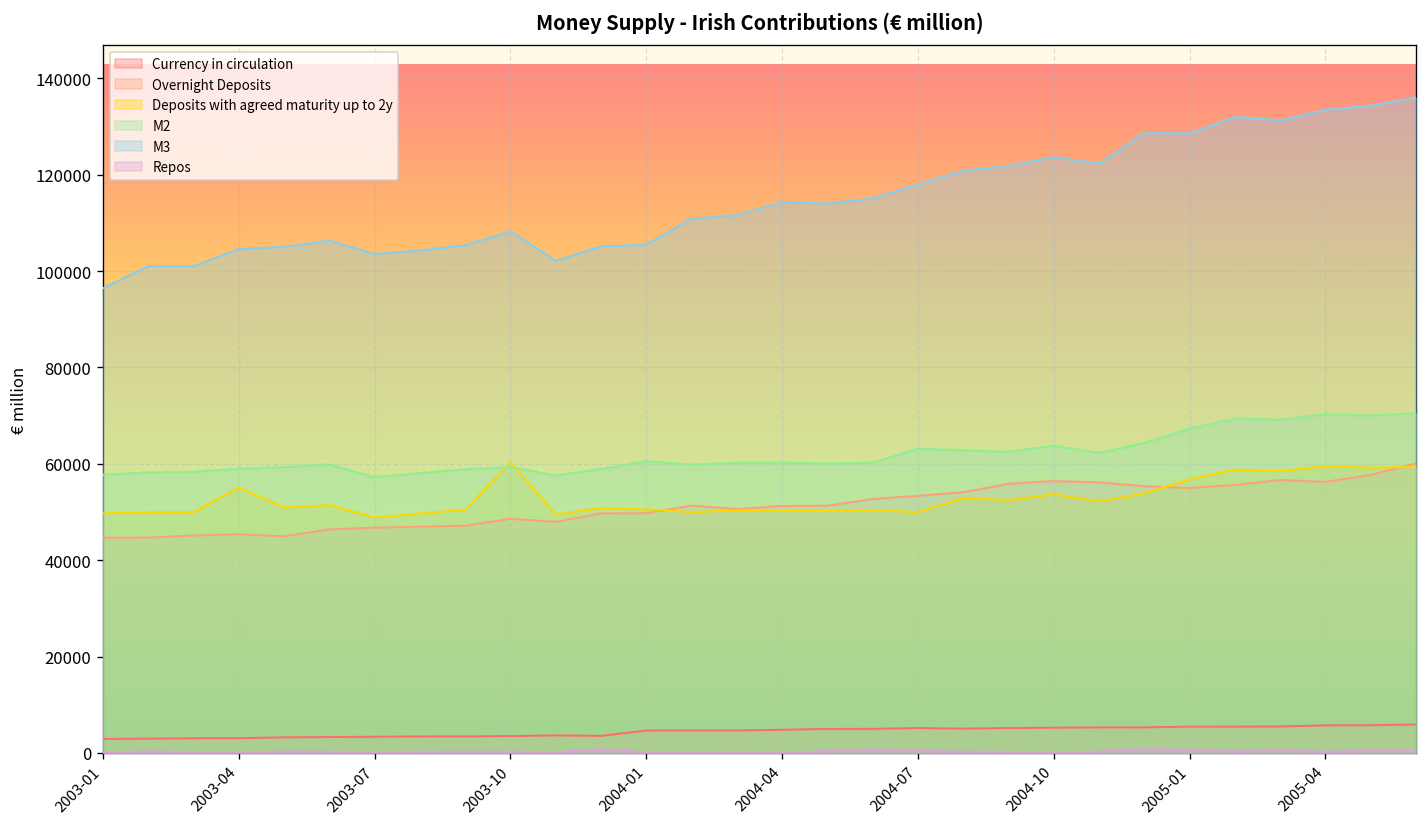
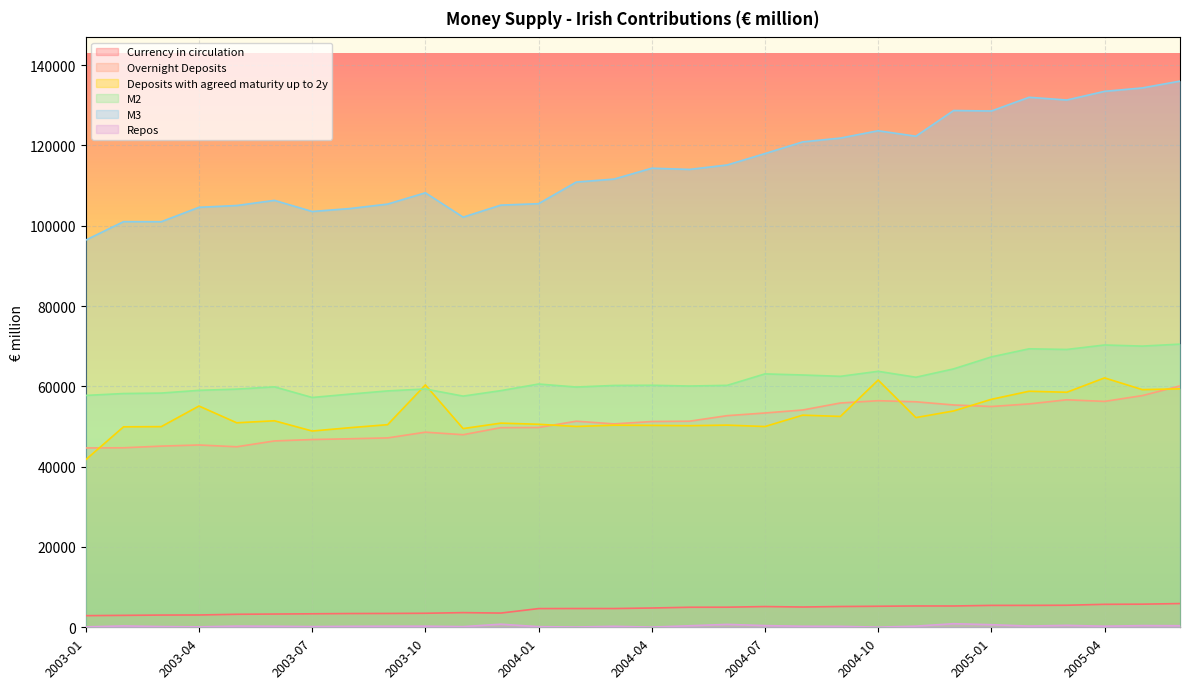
  {
    "Deposits with agreed maturity up to 2y": {
-     "2003-01": 50000,
+     "2003-01": 42000,
      "2003-04": 55000,
      "2003-07": 49000,
      "2003-10": 60000,
      "2004-01": 51000,
      "2004-04": 50000,
      "2004-07": 50000,
-     "2004-10": 54000,
+     "2004-10": 62000,
      "2005-01": 57000,
-     "2005-04": 59000
+     "2005-04": 62000
    }
  }
